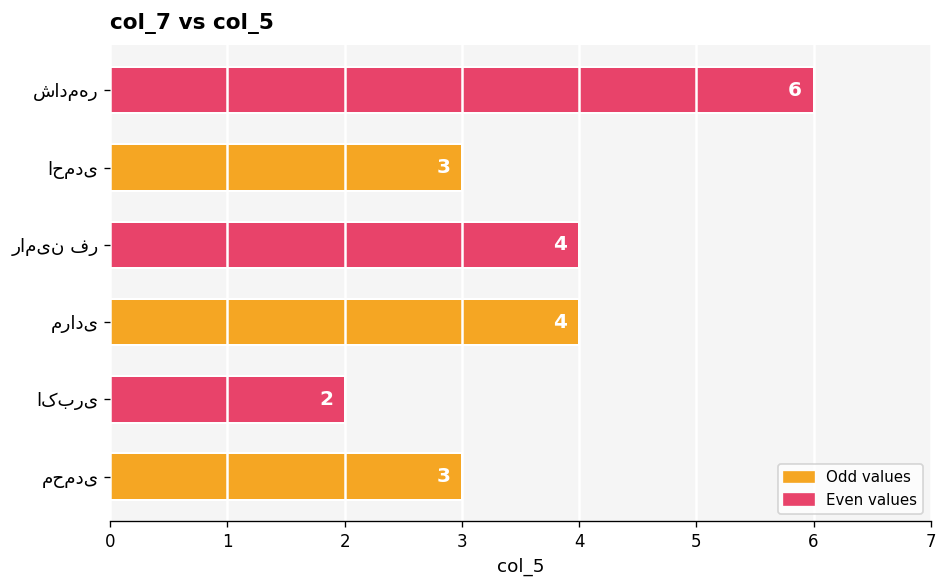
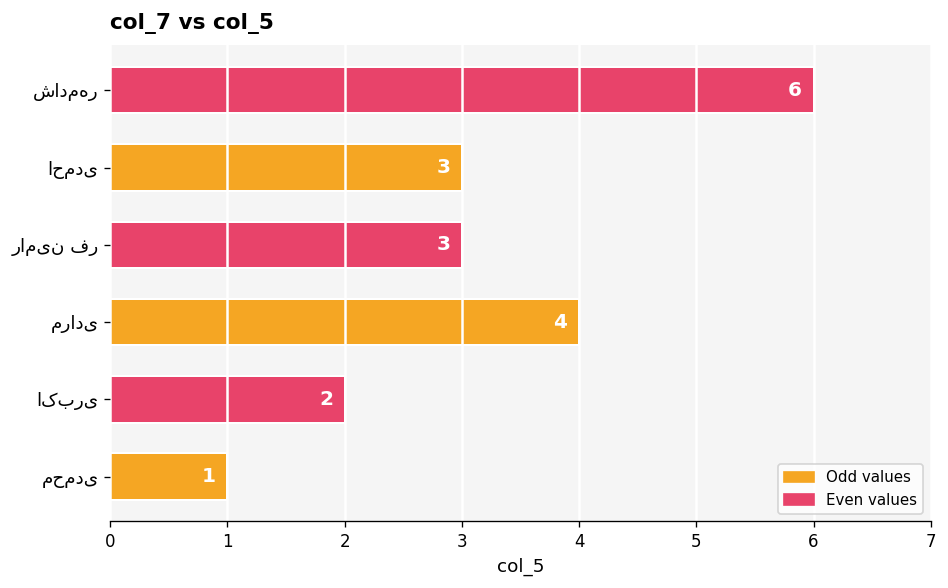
  {
    "شادمهر": 6,
    "احمدی": 3,
-   "رامین فر": 4,
+   "رامین فر": 3,
    "مرادی": 4,
    "اکبری": 2,
-   "محمدی": 3
+   "محمدی": 1
  }
